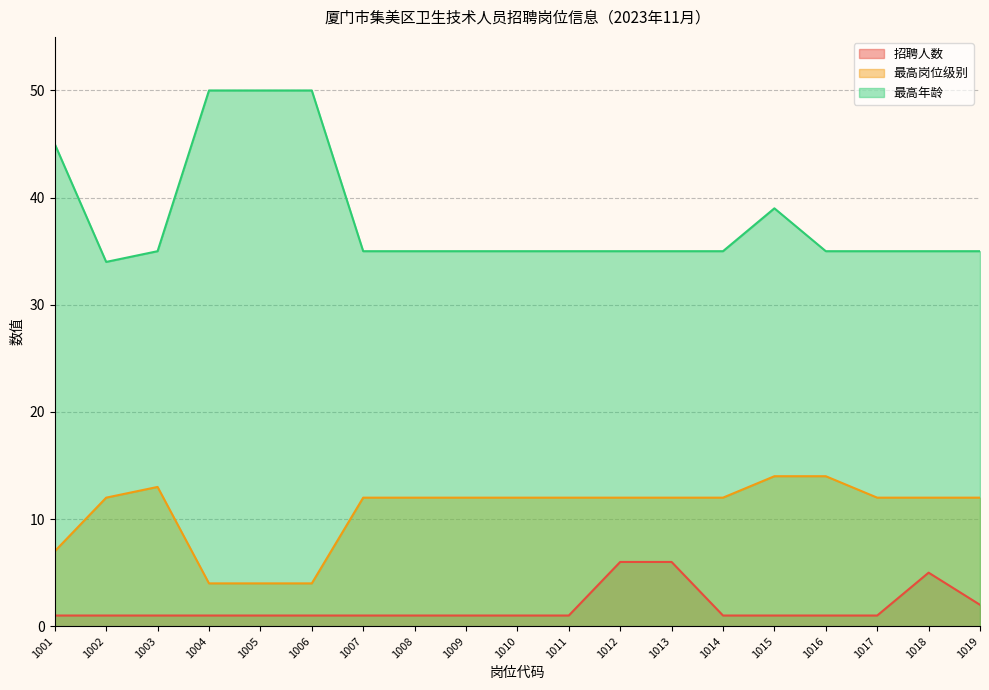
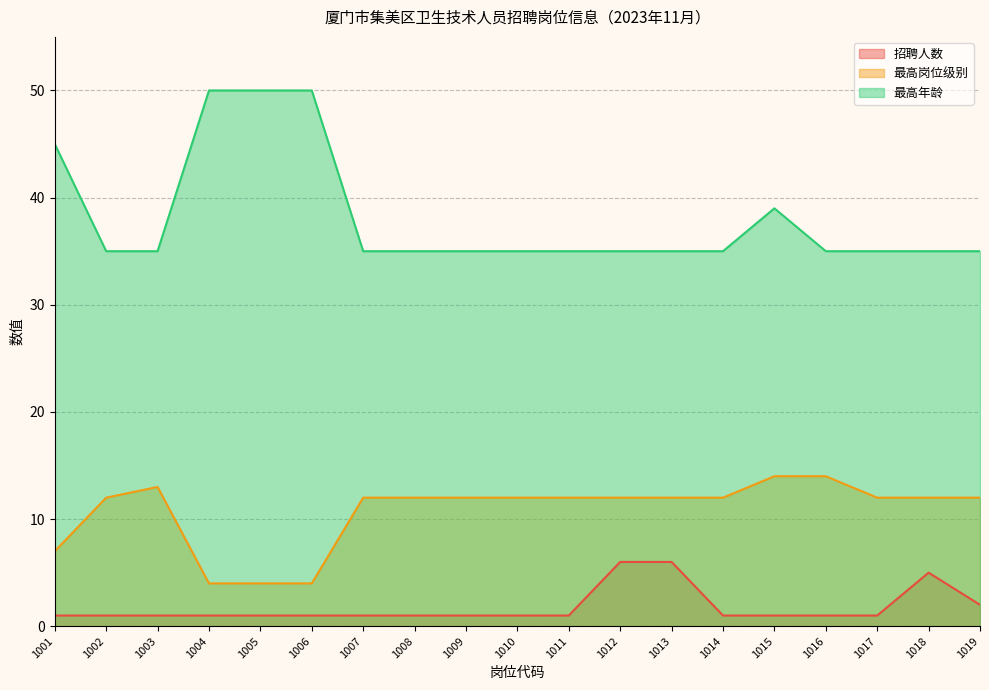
  {
    "招聘人数": {
      "1001": 1,
      "1002": 1,
      "1003": 1,
      "1004": 1,
      "1005": 1,
      "1006": 1,
      "1007": 1,
      "1008": 1,
      "1009": 1,
      "1010": 1,
      "1011": 1,
      "1012": 6,
      "1013": 6,
      "1014": 1,
      "1015": 1,
      "1016": 1,
      "1017": 1,
      "1018": 5,
      "1019": 2
    },
    "最高岗位级别": {
      "1001": 7,
      "1002": 12,
      "1003": 13,
      "1004": 4,
      "1005": 4,
      "1006": 4,
      "1007": 12,
      "1008": 12,
      "1009": 12,
      "1010": 12,
      "1011": 12,
      "1012": 12,
      "1013": 12,
      "1014": 12,
      "1015": 14,
      "1016": 14,
      "1017": 12,
      "1018": 12,
      "1019": 12
    },
    "最高年龄": {
      "1001": 45,
-     "1002": 34,
+     "1002": 35,
      "1003": 35,
      "1004": 50,
      "1005": 50,
      "1006": 50,
      "1007": 35,
      "1008": 35,
      "1009": 35,
      "1010": 35,
      "1011": 35,
      "1012": 35,
      "1013": 35,
      "1014": 35,
      "1015": 39,
      "1016": 35,
      "1017": 35,
      "1018": 35,
      "1019": 35
    }
  }
